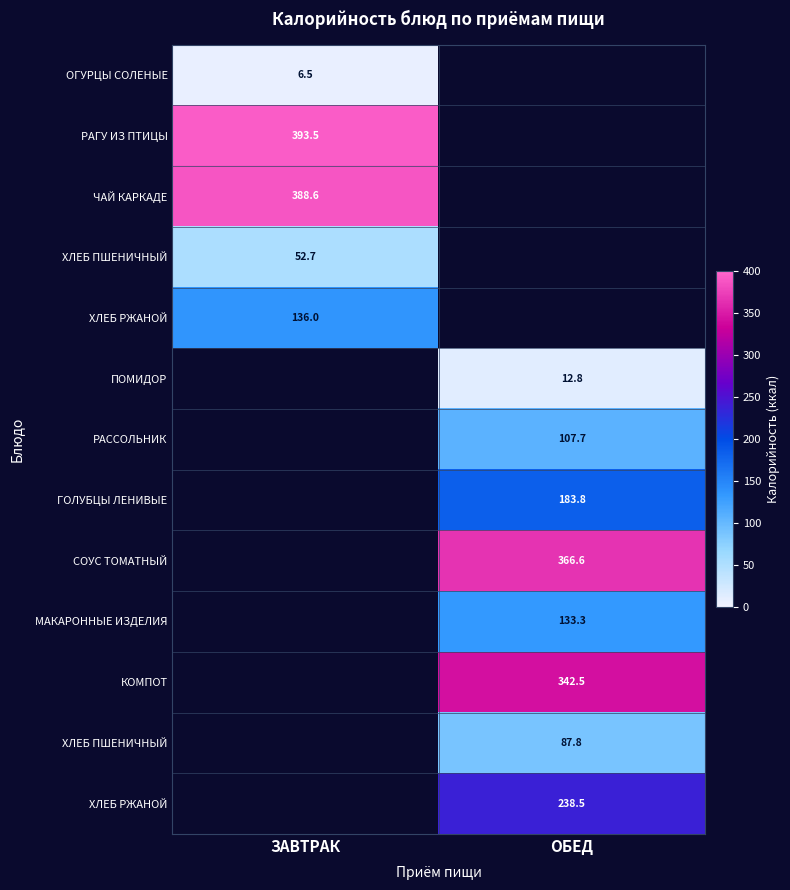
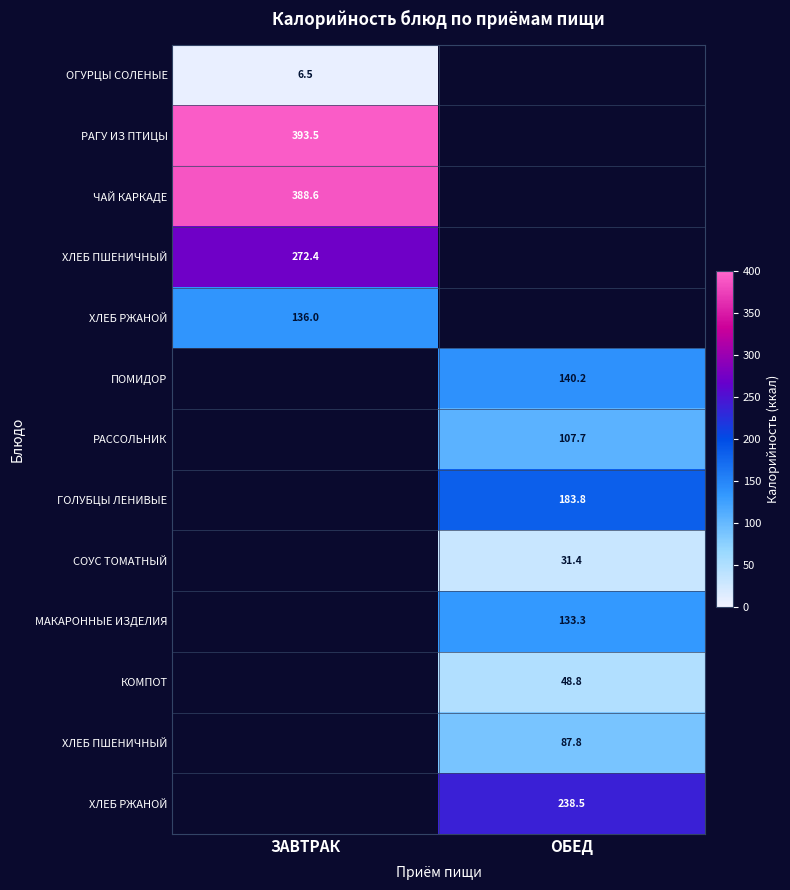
  {
    "ОГУРЦЫ СОЛЕНЫЕ": {
      "ЗАВТРАК": 6.5
    },
    "РАГУ ИЗ ПТИЦЫ": {
      "ЗАВТРАК": 393.5
    },
    "ЧАЙ КАРКАДЕ": {
      "ЗАВТРАК": 388.6
    },
    "ХЛЕБ ПШЕНИЧНЫЙ": {
-     "ЗАВТРАК": 52.7,
+     "ЗАВТРАК": 272.4,
      "ОБЕД": 87.8
    },
    "ХЛЕБ РЖАНОЙ": {
      "ЗАВТРАК": 136.0,
      "ОБЕД": 238.5
    },
    "ПОМИДОР": {
-     "ОБЕД": 12.8
+     "ОБЕД": 140.2
    },
    "РАССОЛЬНИК": {
      "ОБЕД": 107.7
    },
    "ГОЛУБЦЫ ЛЕНИВЫЕ": {
      "ОБЕД": 183.8
    },
    "СОУС ТОМАТНЫЙ": {
-     "ОБЕД": 366.6
+     "ОБЕД": 31.4
    },
    "МАКАРОННЫЕ ИЗДЕЛИЯ": {
      "ОБЕД": 133.3
    },
    "КОМПОТ": {
-     "ОБЕД": 342.5
+     "ОБЕД": 48.8
    }
  }
